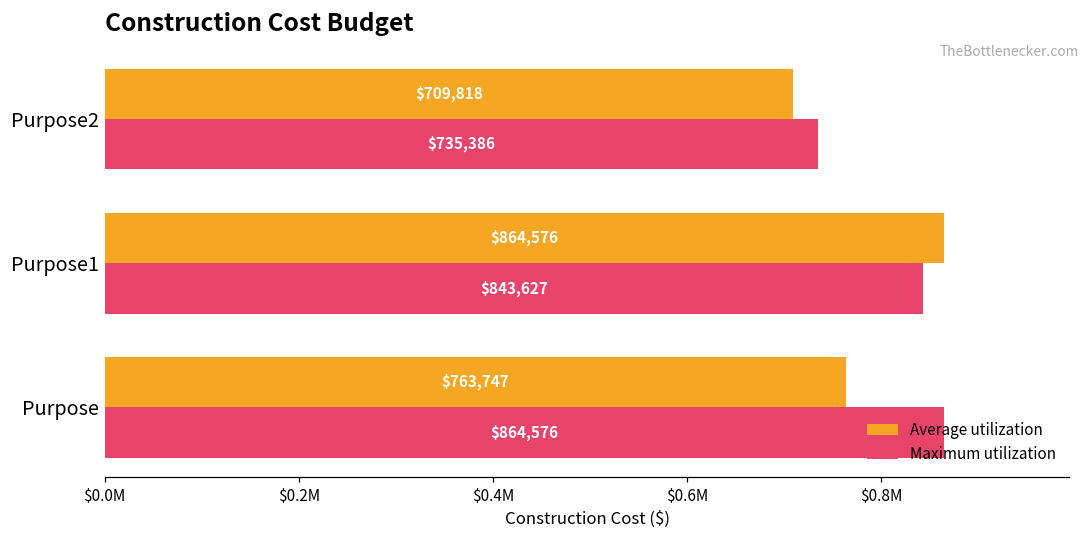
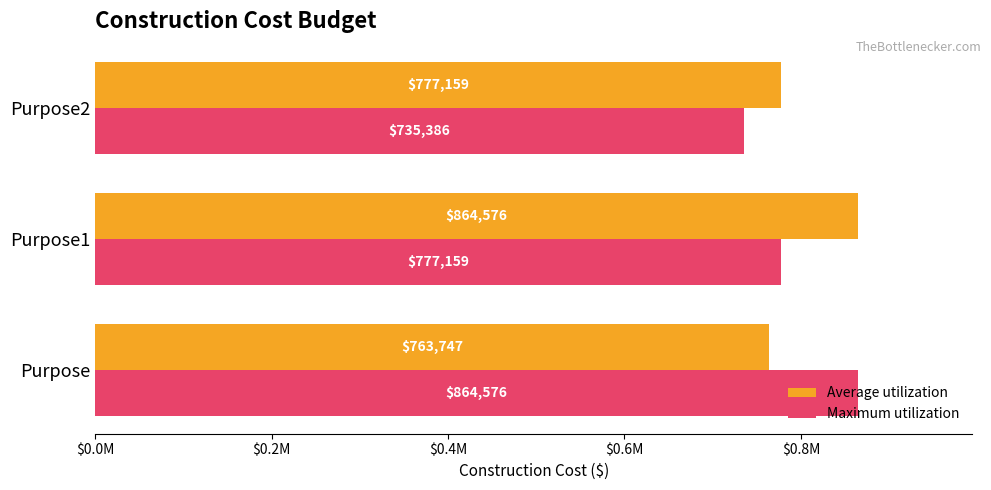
  {
    "Average utilization": {
-     "Purpose2": "$709,818",
+     "Purpose2": "$777,159",
      "Purpose1": "$864,576",
      "Purpose": "$763,747"
    },
    "Maximum utilization": {
      "Purpose2": "$735,386",
-     "Purpose1": "$843,627",
+     "Purpose1": "$777,159",
      "Purpose": "$864,576"
    }
  }
